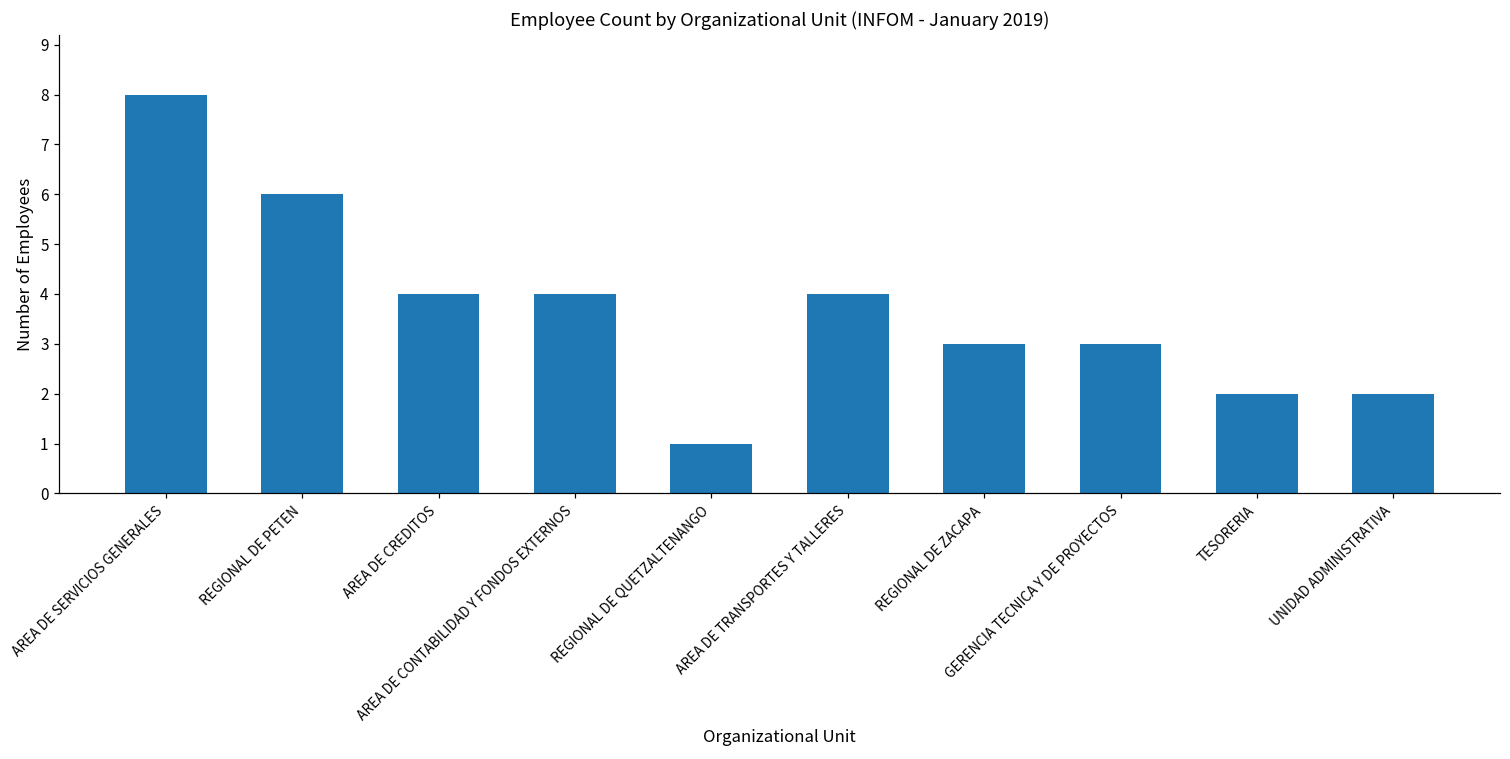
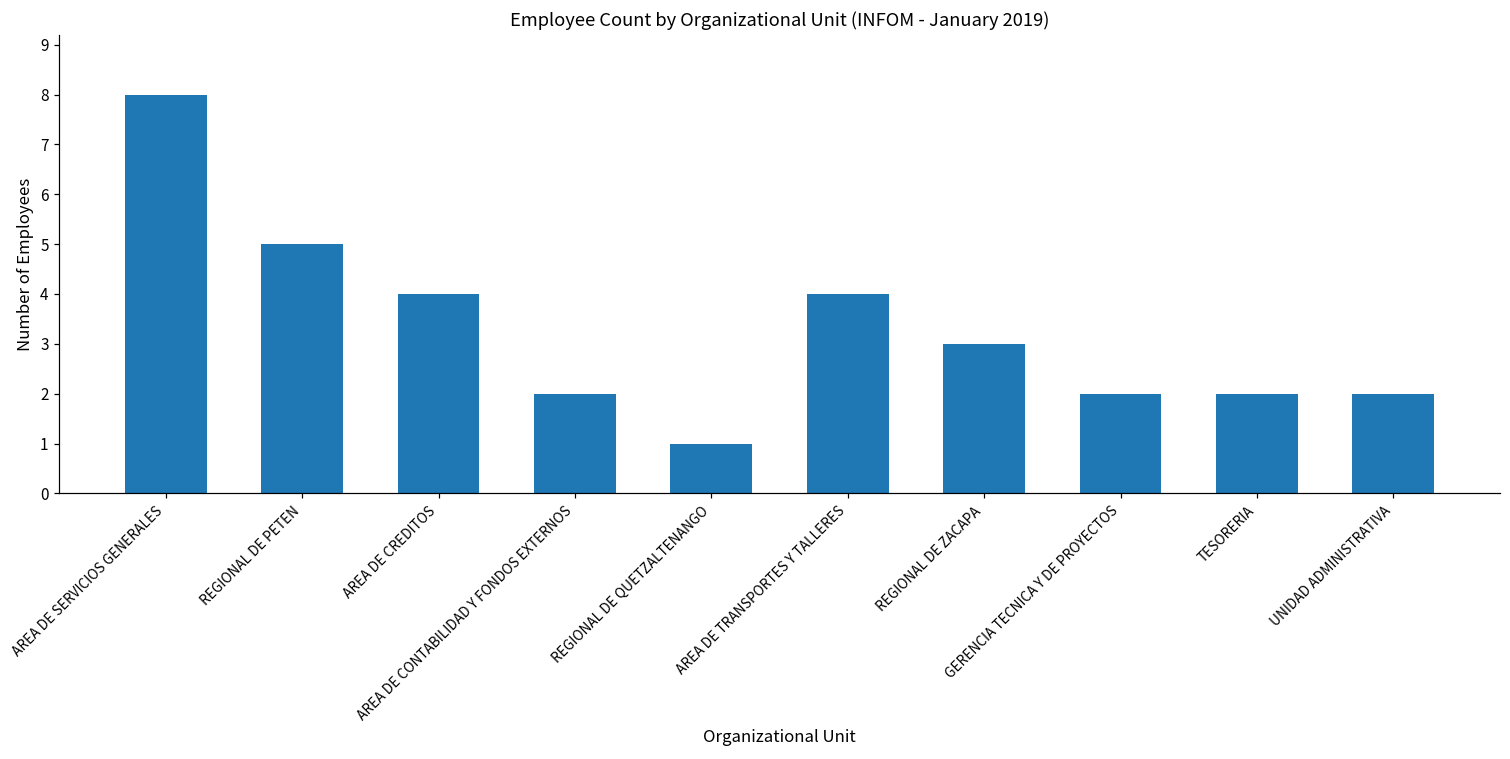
  {
    "AREA DE SERVICIOS GENERALES": 8,
-   "REGIONAL DE PETEN": 6,
+   "REGIONAL DE PETEN": 5,
    "AREA DE CREDITOS": 4,
-   "AREA DE CONTABILIDAD Y FONDOS EXTERNOS": 4,
+   "AREA DE CONTABILIDAD Y FONDOS EXTERNOS": 2,
    "REGIONAL DE QUETZALTENANGO": 1,
    "AREA DE TRANSPORTES Y TALLERES": 4,
    "REGIONAL DE ZACAPA": 3,
-   "GERENCIA TECNICA Y DE PROYECTOS": 3,
+   "GERENCIA TECNICA Y DE PROYECTOS": 2,
    "TESORERIA": 2,
    "UNIDAD ADMINISTRATIVA": 2
  }
